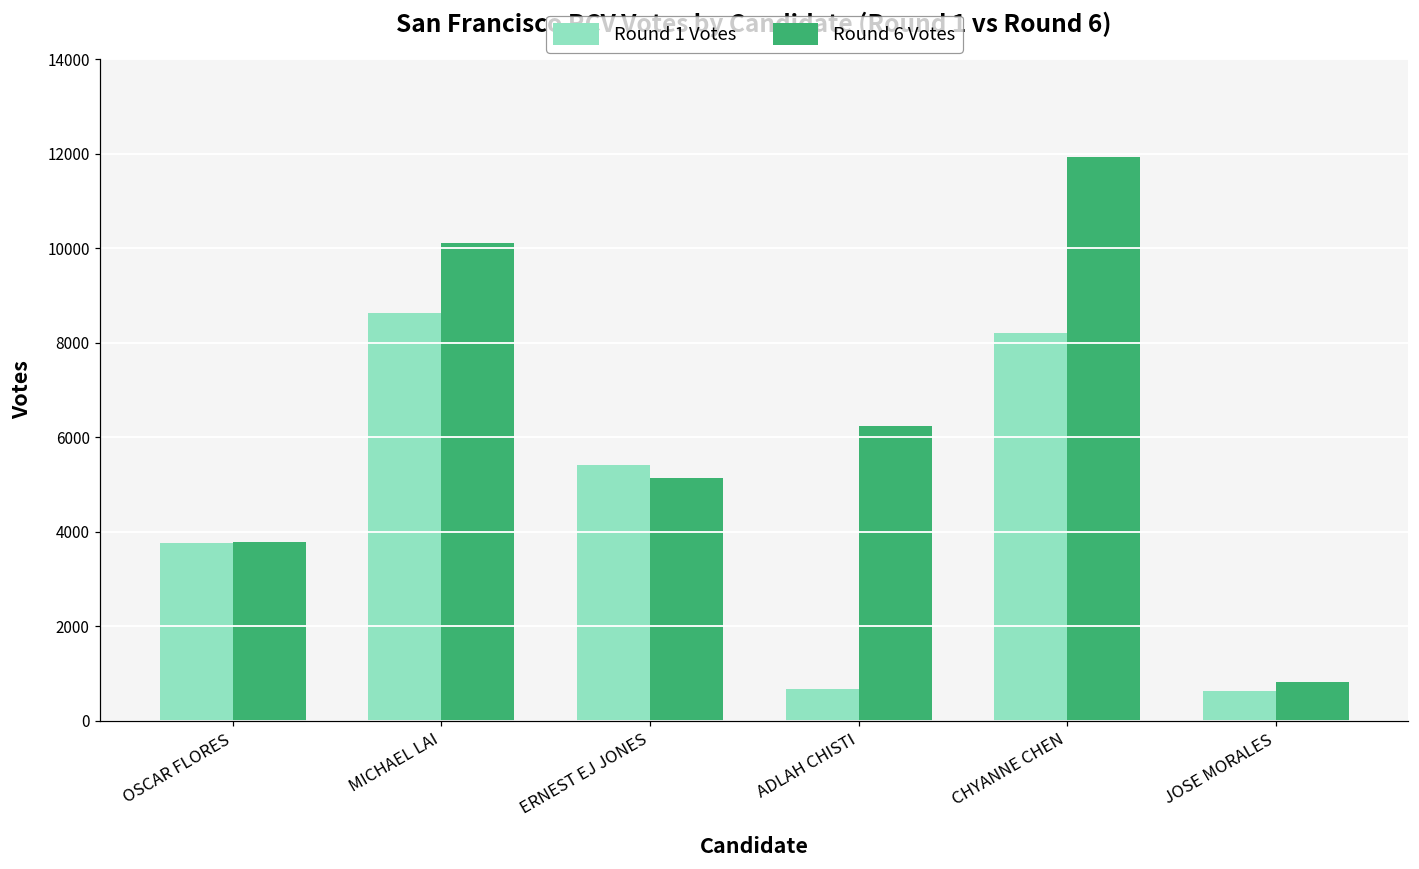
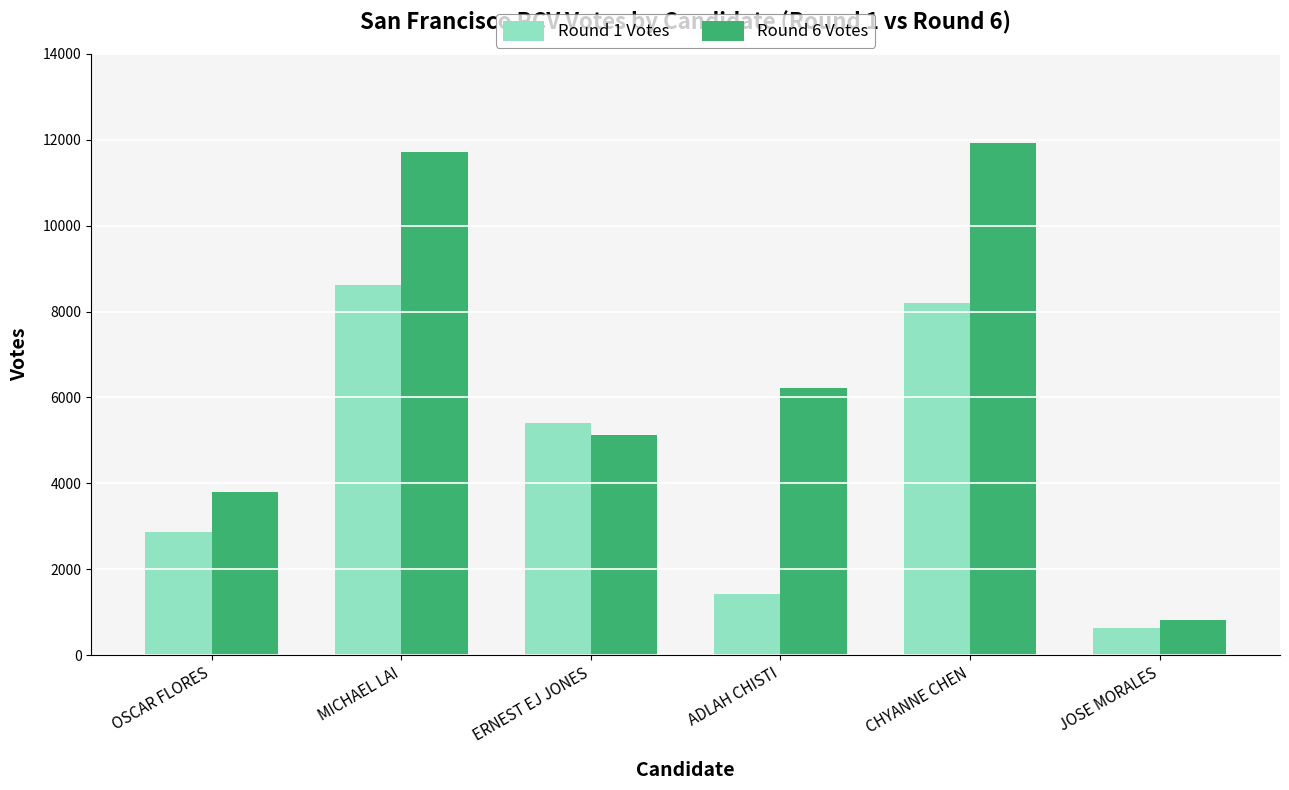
  {
    "Round 1 Votes": {
-     "OSCAR FLORES": 3800,
+     "OSCAR FLORES": 2900,
      "MICHAEL LAI": 8600,
      "ERNEST EJ JONES": 5400,
-     "ADLAH CHISTI": 700,
+     "ADLAH CHISTI": 1400,
      "CHYANNE CHEN": 8200,
      "JOSE MORALES": 600
    },
    "Round 6 Votes": {
      "OSCAR FLORES": 3800,
-     "MICHAEL LAI": 10100,
+     "MICHAEL LAI": 11700,
      "ERNEST EJ JONES": 5100,
      "ADLAH CHISTI": 6200,
      "CHYANNE CHEN": 11900,
      "JOSE MORALES": 800
    }
  }
